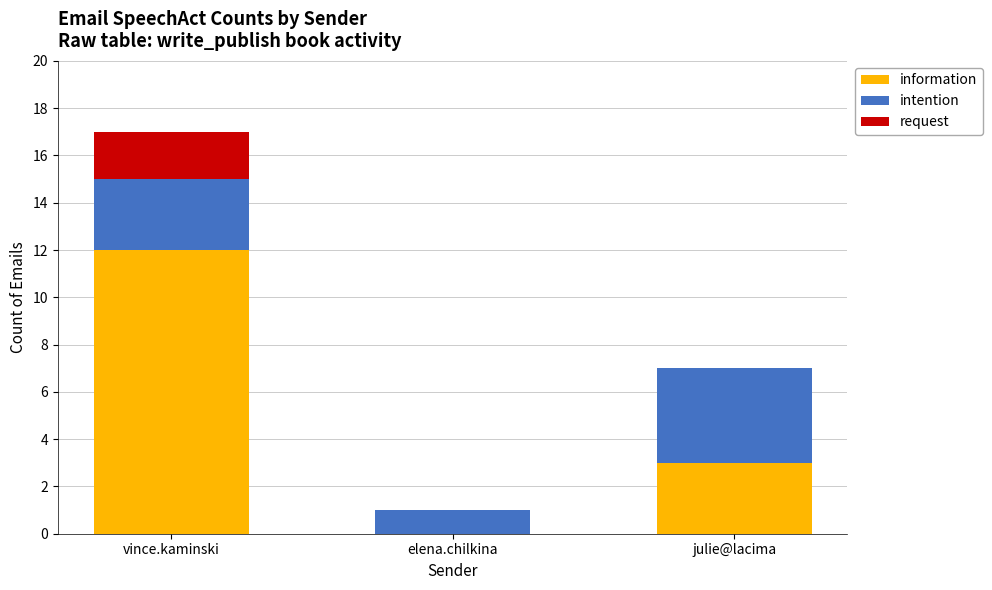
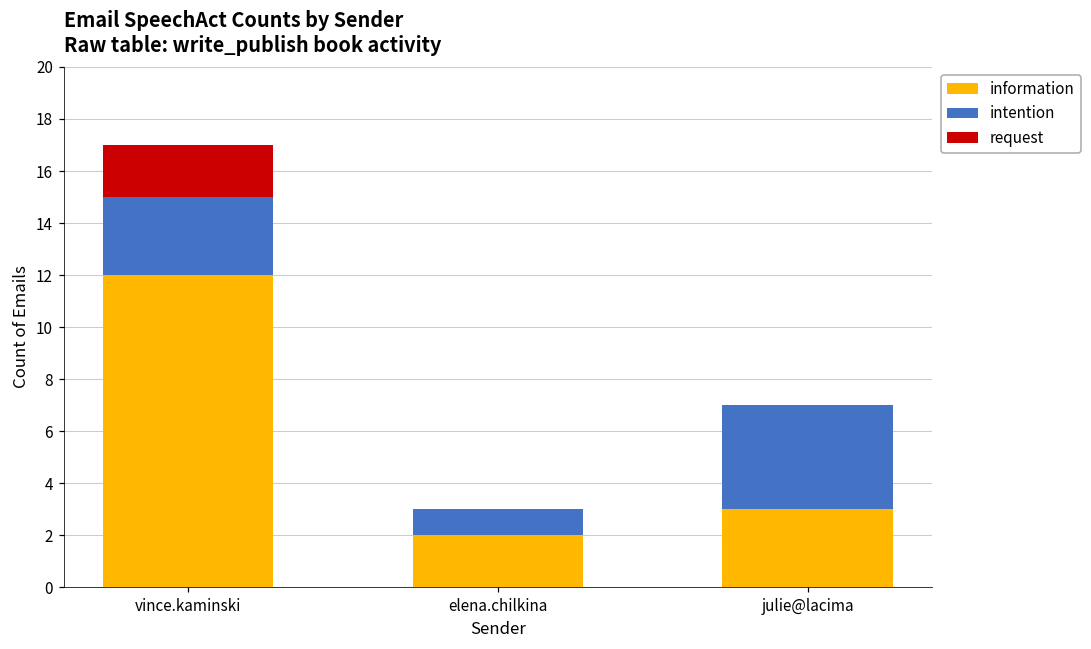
  {
    "information": {
      "vince.kaminski": 12,
-     "elena.chilkina": 0,
+     "elena.chilkina": 2,
      "julie@lacima": 3
    },
    "request": {
      "vince.kaminski": 2,
      "elena.chilkina": 0,
      "julie@lacima": 0
    }
  }
